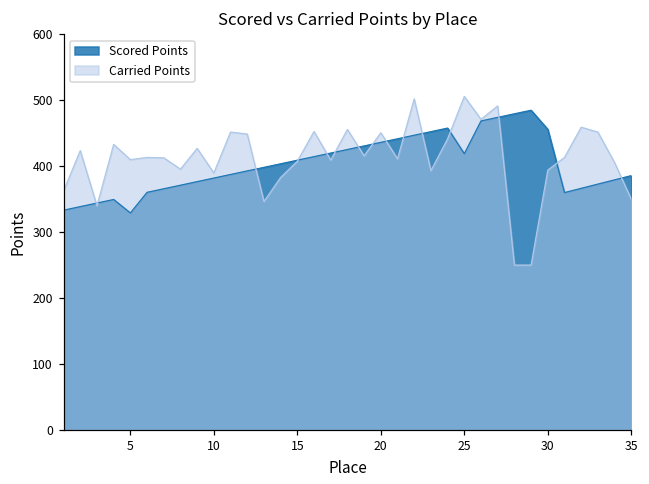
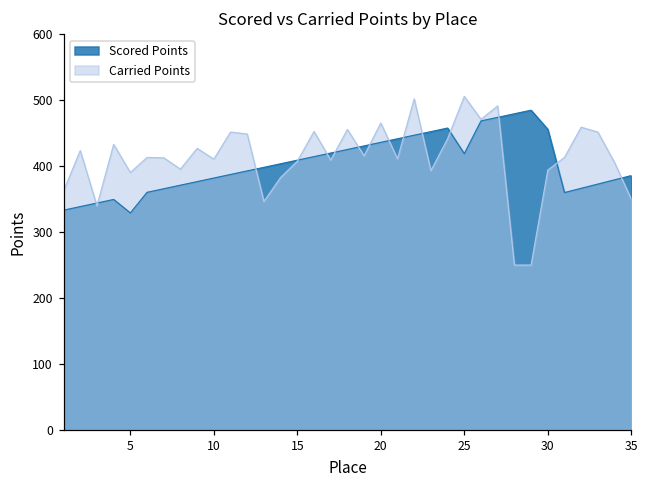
  {
    "Scored Points": {
      "5": 330,
      "10": 380,
      "20": 440,
      "25": 420,
      "30": 460,
      "35": 390
    },
    "Carried Points": {
-     "5": 410,
-     "10": 390,
-     "20": 450,
+     "5": 390,
+     "10": 410,
+     "20": 470,
      "25": 510,
      "30": 390,
      "35": 350
    }
  }
